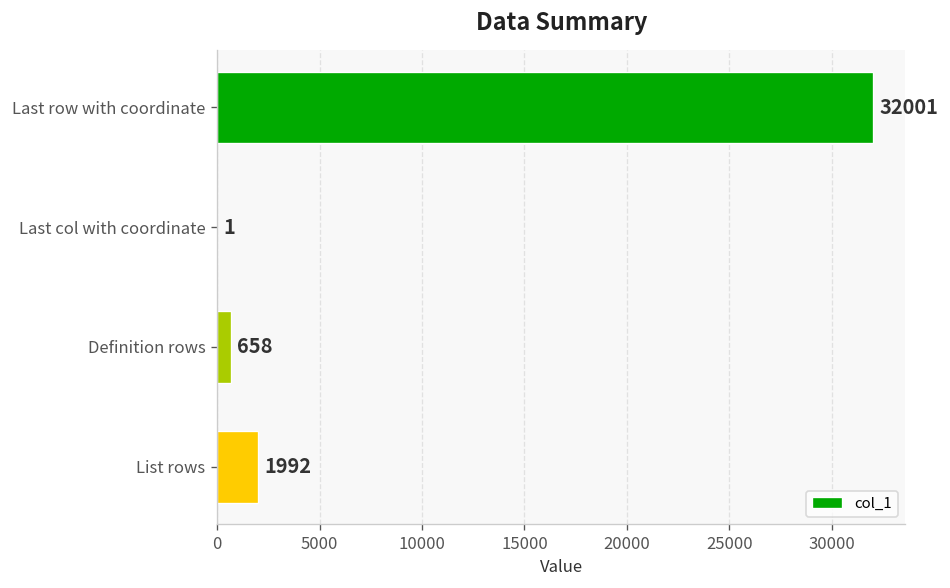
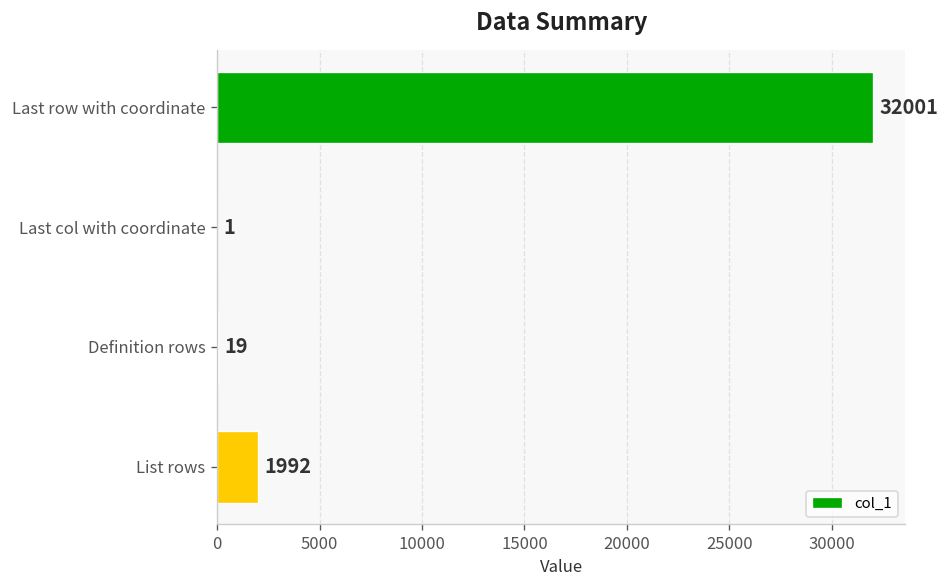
  {
    "Last row with coordinate": 32001,
    "Last col with coordinate": 1,
-   "Definition rows": 658,
+   "Definition rows": 19,
    "List rows": 1992
  }
